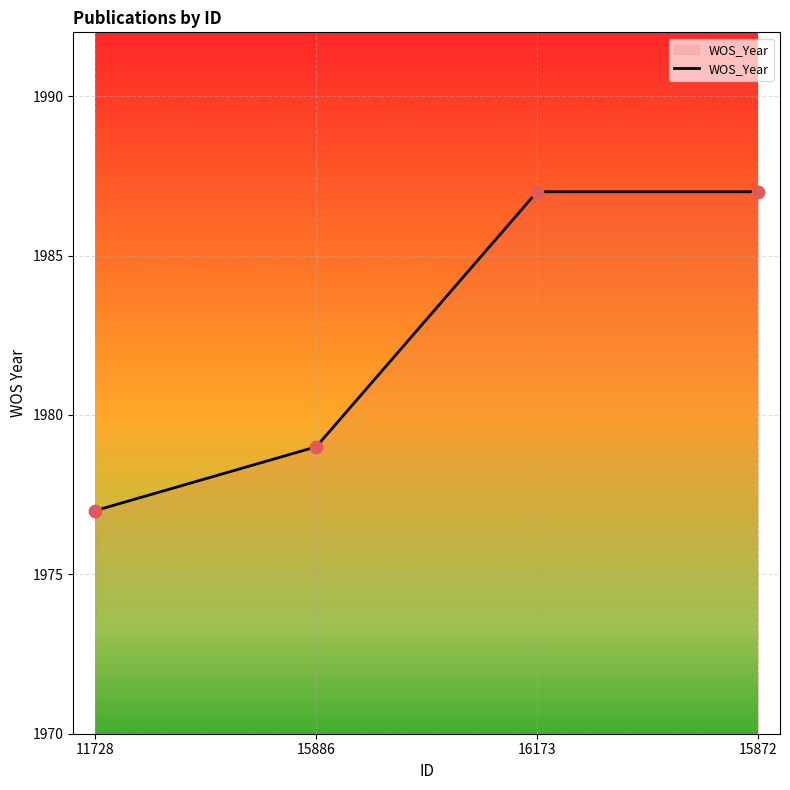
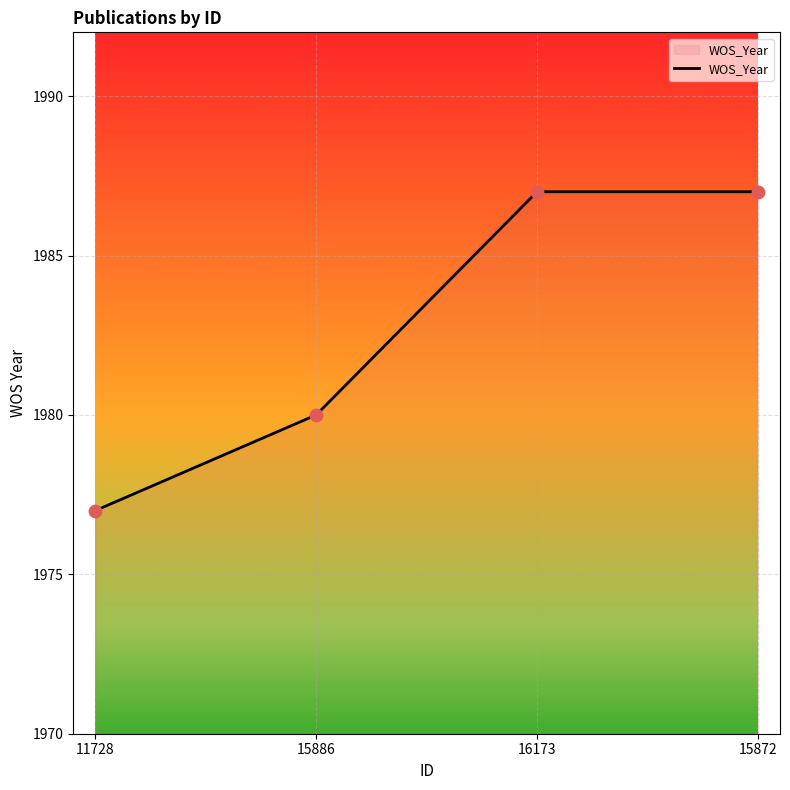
  {
    "11728": 1977,
-   "15886": 1979,
+   "15886": 1980,
    "16173": 1987,
    "15872": 1987
  }
